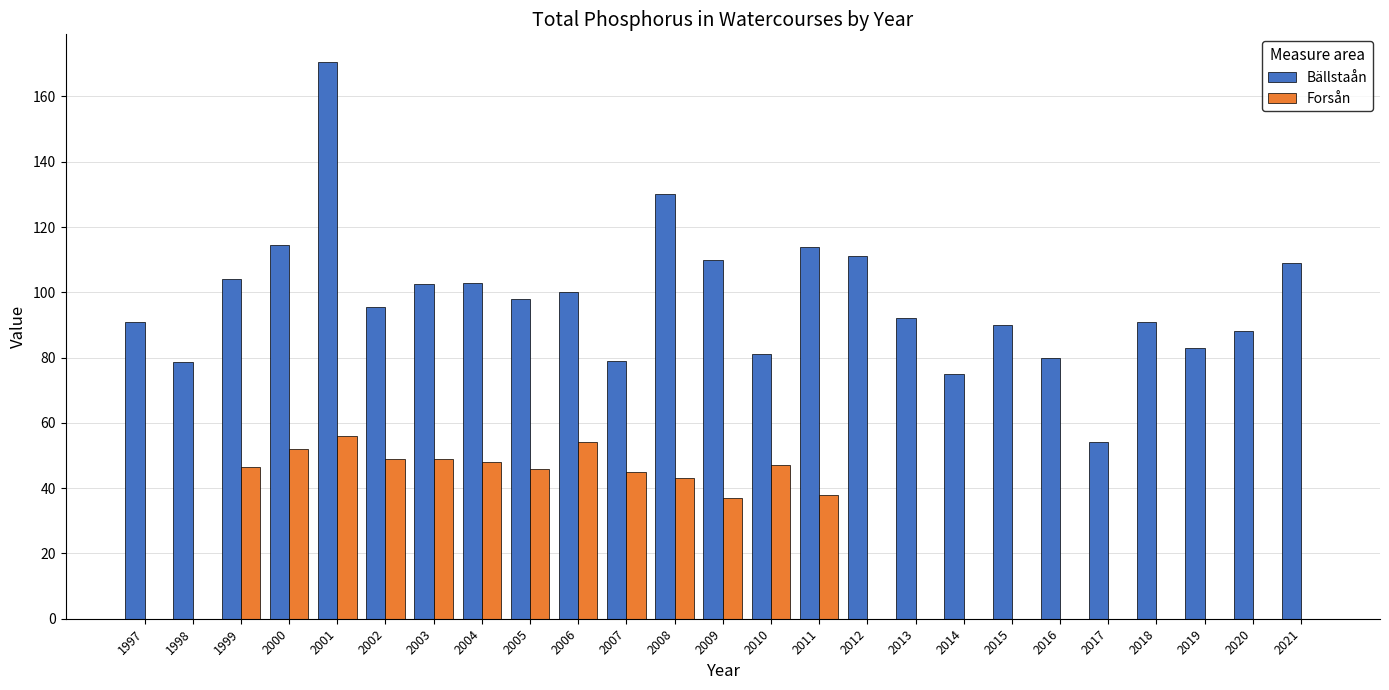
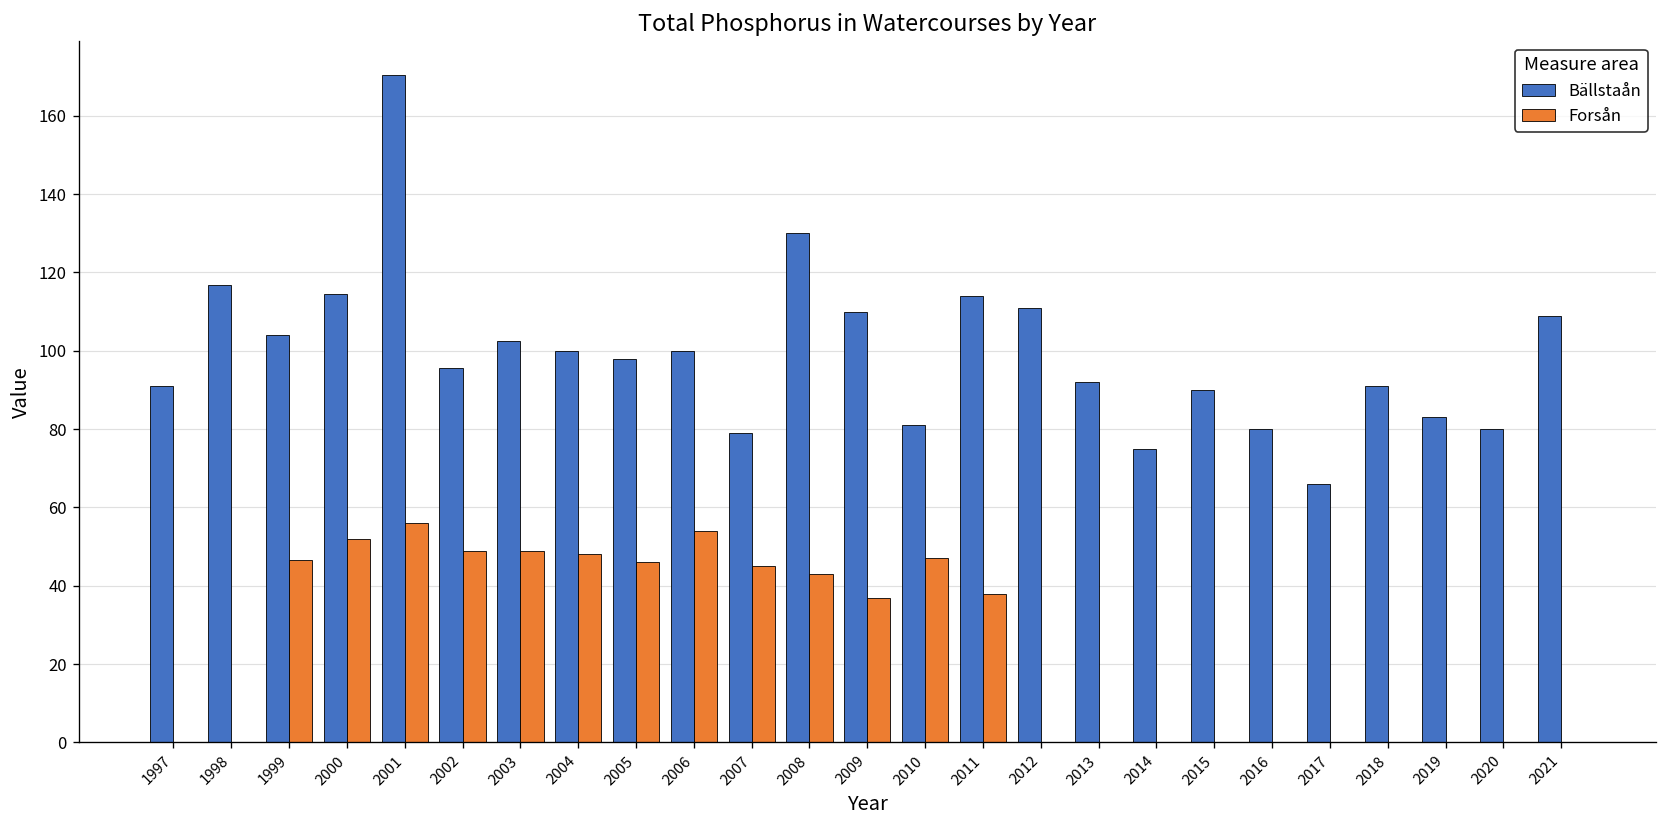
  {
    "Bällstaån": {
      "1997": 91,
-     "1998": 79,
+     "1998": 117,
      "1999": 104,
      "2000": 115,
      "2001": 171,
      "2002": 96,
      "2003": 103,
-     "2004": 103,
+     "2004": 100,
      "2005": 98,
      "2006": 100,
      "2007": 79,
      "2008": 130,
      "2009": 110,
      "2010": 81,
      "2011": 114,
      "2012": 111,
      "2013": 92,
      "2014": 75,
      "2015": 90,
      "2016": 80,
-     "2017": 54,
+     "2017": 66,
      "2018": 91,
      "2019": 83,
-     "2020": 88,
+     "2020": 80,
      "2021": 109
    },
    "Forsån": {
      "1997": 0,
      "1998": 0,
      "1999": 47,
      "2000": 52,
      "2001": 56,
      "2002": 49,
      "2003": 49,
      "2004": 48,
      "2005": 46,
      "2006": 54,
      "2007": 45,
      "2008": 43,
      "2009": 37,
      "2010": 47,
      "2011": 38,
      "2012": 0,
      "2013": 0,
      "2014": 0,
      "2015": 0,
      "2016": 0,
      "2017": 0,
      "2018": 0,
      "2019": 0,
      "2020": 0,
      "2021": 0
    }
  }
